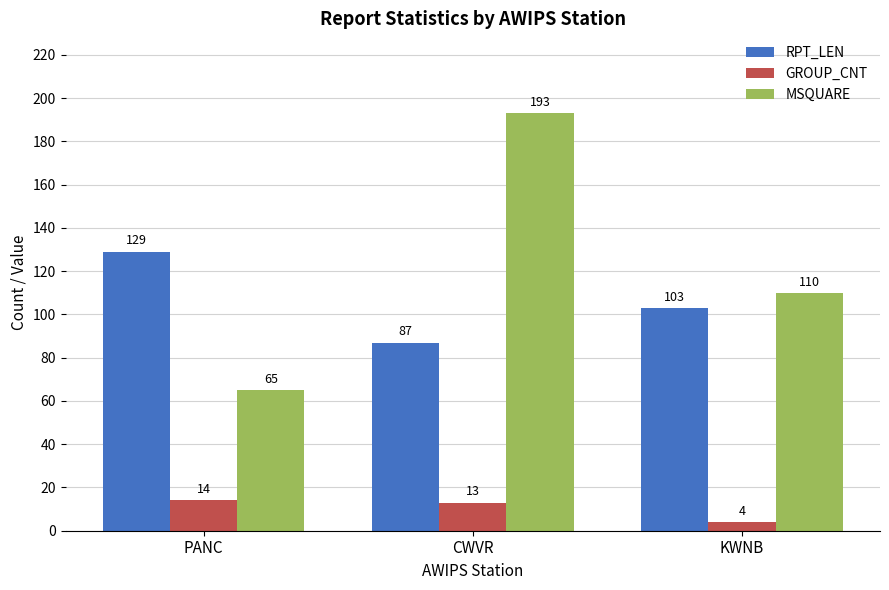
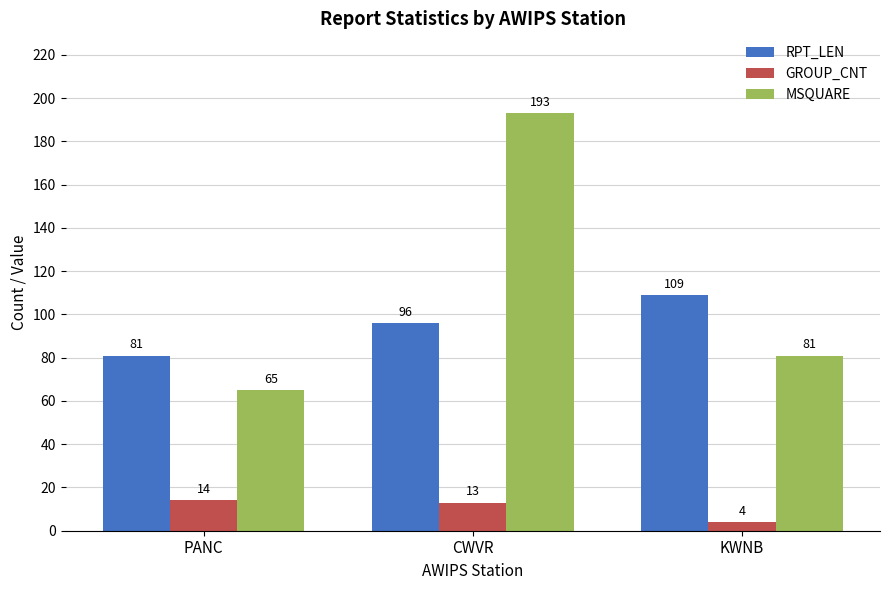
  {
    "RPT_LEN": {
-     "PANC": 129,
-     "CWVR": 87,
-     "KWNB": 103
+     "PANC": 81,
+     "CWVR": 96,
+     "KWNB": 109
    },
    "GROUP_CNT": {
      "PANC": 14,
      "CWVR": 13,
      "KWNB": 4
    },
    "MSQUARE": {
      "PANC": 65,
      "CWVR": 193,
-     "KWNB": 110
+     "KWNB": 81
    }
  }
